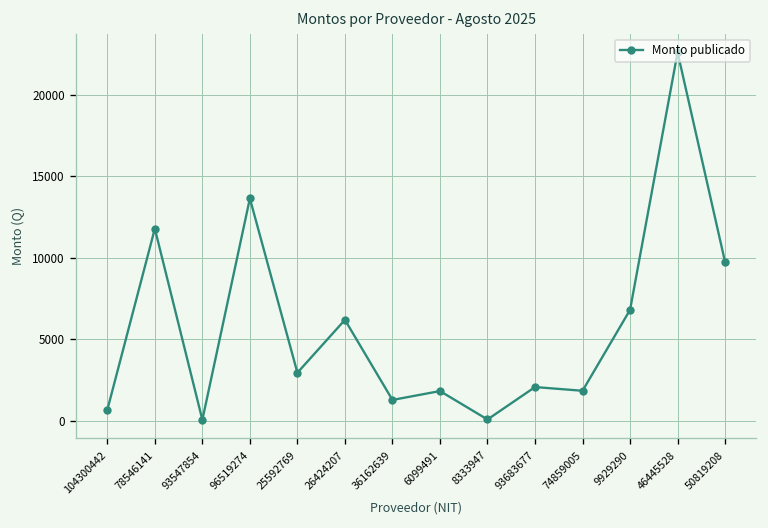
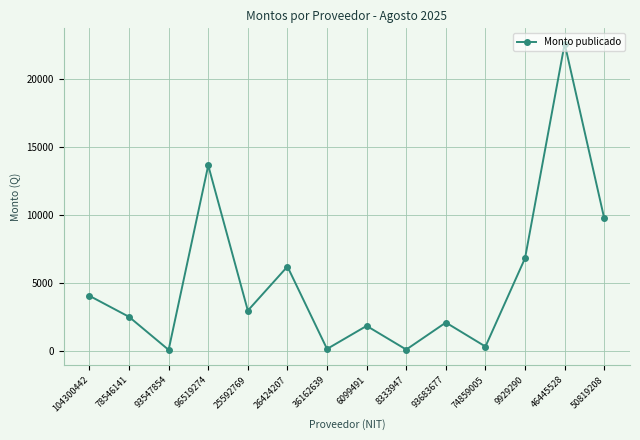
  {
-   "104300442": 700,
-   "78546141": 11800,
+   "104300442": 4000,
+   "78546141": 2500,
    "93547854": 100,
    "96519274": 13600,
    "25592769": 3000,
    "26424207": 6200,
-   "36162639": 1300,
+   "36162639": 100,
    "6099491": 1800,
    "8333947": 100,
    "93683677": 2100,
-   "74859005": 1900,
+   "74859005": 300,
    "9929290": 6800,
    "50819208": 9700
  }
